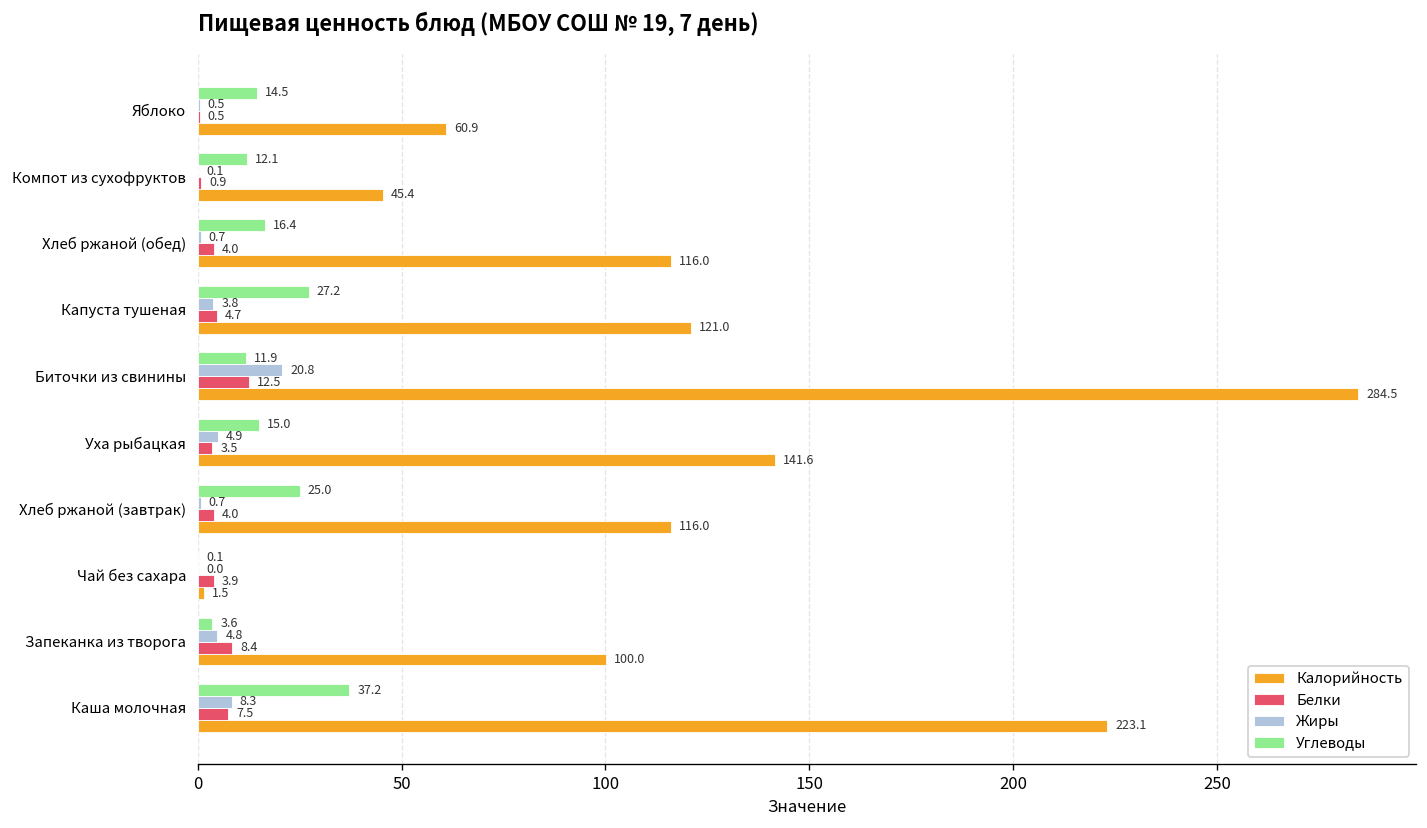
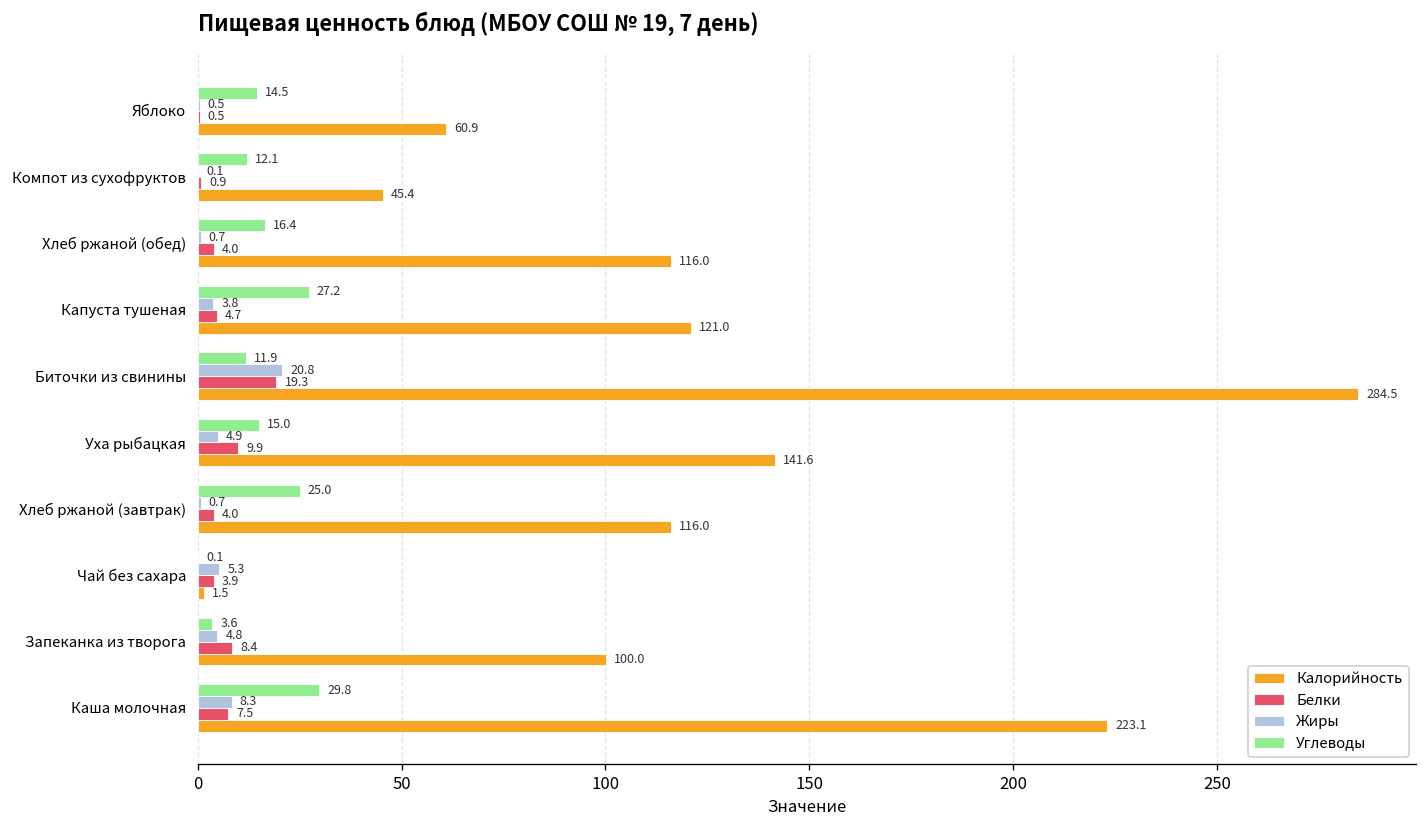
  {
    "Калорийность": {
      "Яблоко": 60.9,
      "Компот из сухофруктов": 45.4,
      "Хлеб ржаной (обед)": 116.0,
      "Капуста тушеная": 121.0,
      "Биточки из свинины": 284.5,
      "Уха рыбацкая": 141.6,
      "Хлеб ржаной (завтрак)": 116.0,
      "Чай без сахара": 1.5,
      "Запеканка из творога": 100.0,
      "Каша молочная": 223.1
    },
    "Белки": {
      "Яблоко": 0.5,
      "Компот из сухофруктов": 0.9,
      "Хлеб ржаной (обед)": 4.0,
      "Капуста тушеная": 4.7,
-     "Биточки из свинины": 12.5,
-     "Уха рыбацкая": 3.5,
+     "Биточки из свинины": 19.3,
+     "Уха рыбацкая": 9.9,
      "Хлеб ржаной (завтрак)": 4.0,
      "Чай без сахара": 3.9,
      "Запеканка из творога": 8.4,
      "Каша молочная": 7.5
    },
    "Жиры": {
      "Яблоко": 0.5,
      "Компот из сухофруктов": 0.1,
      "Хлеб ржаной (обед)": 0.7,
      "Капуста тушеная": 3.8,
      "Биточки из свинины": 20.8,
      "Уха рыбацкая": 4.9,
      "Хлеб ржаной (завтрак)": 0.7,
-     "Чай без сахара": 0.0,
+     "Чай без сахара": 5.3,
      "Запеканка из творога": 4.8,
      "Каша молочная": 8.3
    },
    "Углеводы": {
      "Яблоко": 14.5,
      "Компот из сухофруктов": 12.1,
      "Хлеб ржаной (обед)": 16.4,
      "Капуста тушеная": 27.2,
      "Биточки из свинины": 11.9,
      "Уха рыбацкая": 15.0,
      "Хлеб ржаной (завтрак)": 25.0,
      "Чай без сахара": 0.1,
      "Запеканка из творога": 3.6,
-     "Каша молочная": 37.2
+     "Каша молочная": 29.8
    }
  }
